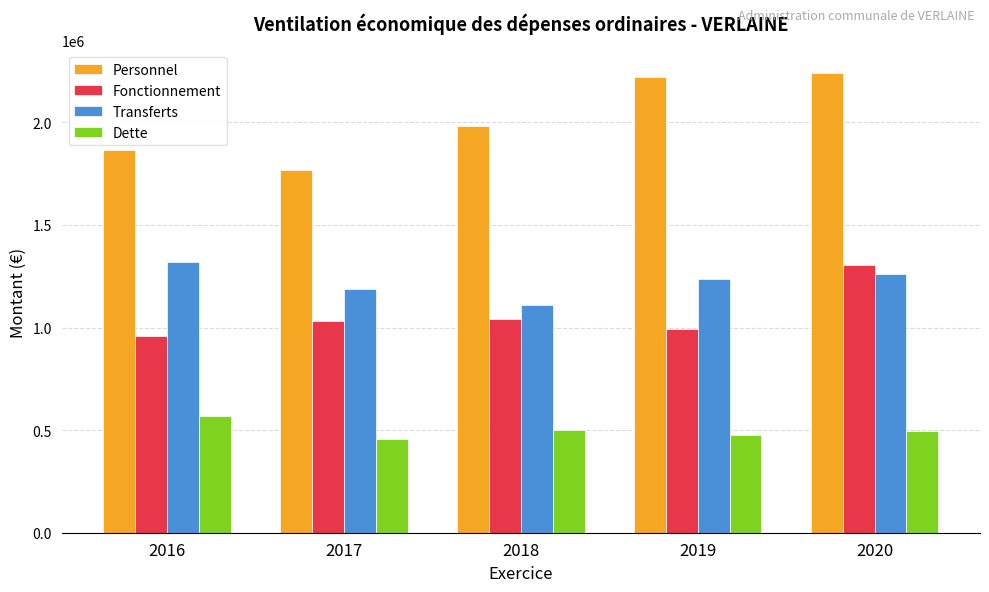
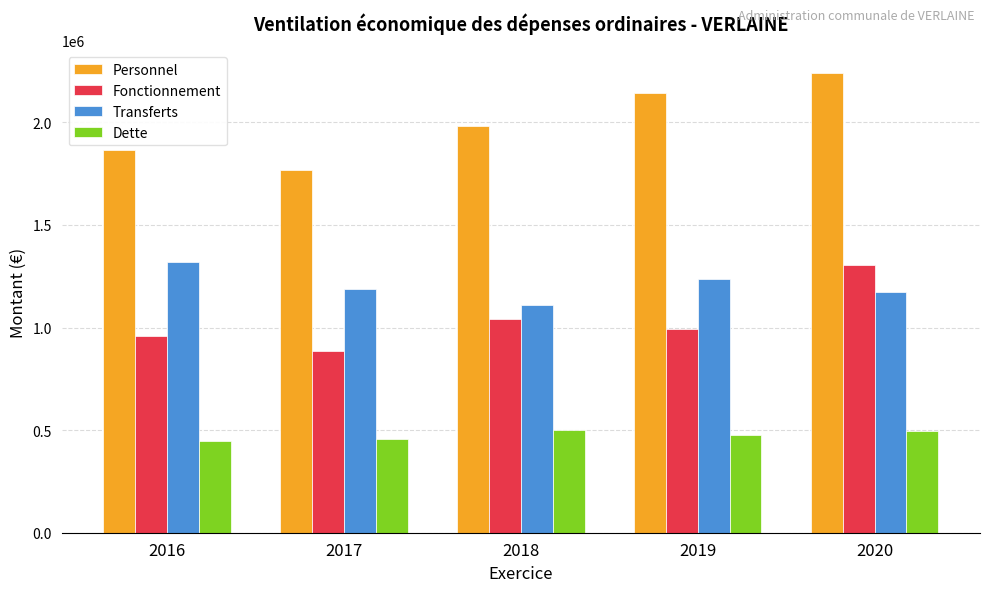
  {
    "Personnel": {
      "2016": 1870000,
      "2017": 1770000,
      "2018": 1980000,
-     "2019": 2220000,
+     "2019": 2150000,
      "2020": 2240000
    },
    "Fonctionnement": {
      "2016": 960000,
-     "2017": 1030000,
+     "2017": 890000,
      "2018": 1040000,
      "2019": 990000,
      "2020": 1300000
    },
    "Transferts": {
      "2016": 1320000,
      "2017": 1190000,
      "2018": 1110000,
      "2019": 1230000,
-     "2020": 1260000
+     "2020": 1170000
    },
    "Dette": {
-     "2016": 570000,
+     "2016": 440000,
      "2017": 460000,
      "2018": 500000,
      "2019": 480000,
      "2020": 500000
    }
  }
